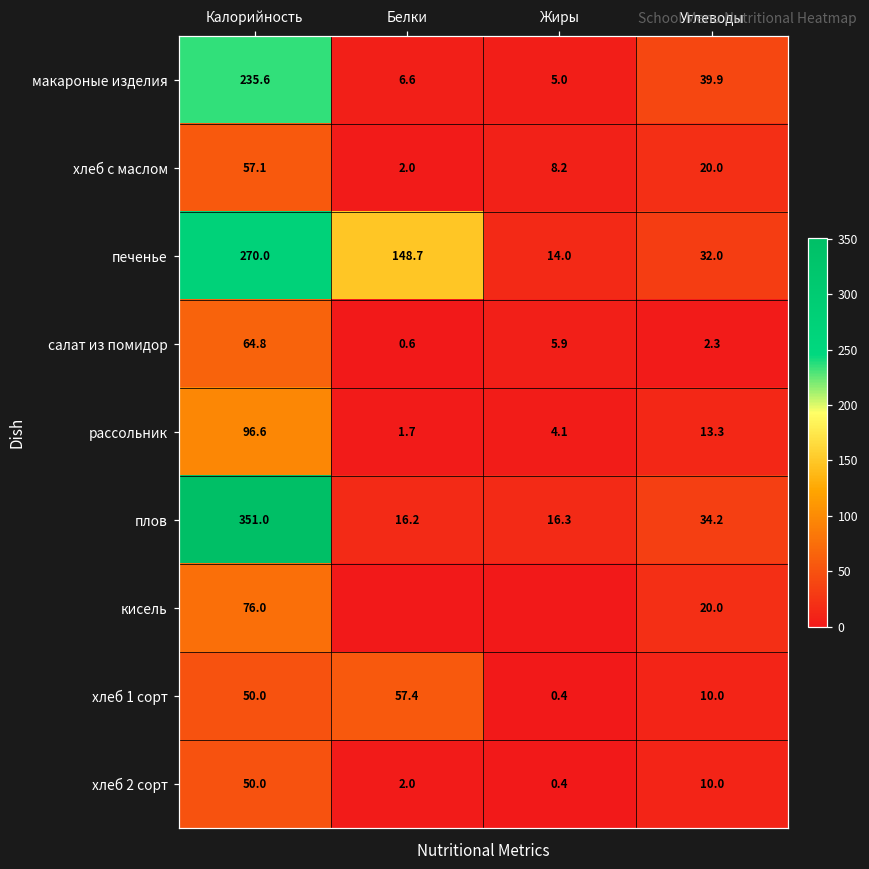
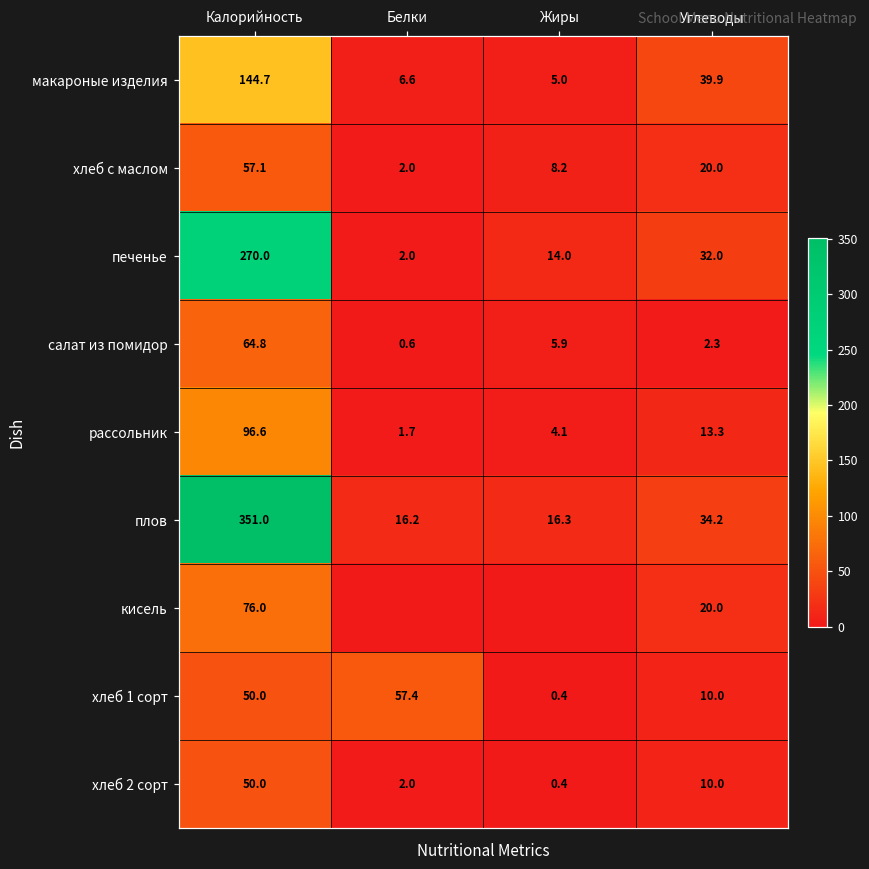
  {
    "макароные изделия": {
-     "Калорийность": 235.6,
+     "Калорийность": 144.7,
      "Белки": 6.6,
      "Жиры": 5.0,
      "Углеводы": 39.9
    },
    "хлеб с маслом": {
      "Калорийность": 57.1,
      "Белки": 2.0,
      "Жиры": 8.2,
      "Углеводы": 20.0
    },
    "печенье": {
      "Калорийность": 270.0,
-     "Белки": 148.7,
+     "Белки": 2.0,
      "Жиры": 14.0,
      "Углеводы": 32.0
    },
    "салат из помидор": {
      "Калорийность": 64.8,
      "Белки": 0.6,
      "Жиры": 5.9,
      "Углеводы": 2.3
    },
    "рассольник": {
      "Калорийность": 96.6,
      "Белки": 1.7,
      "Жиры": 4.1,
      "Углеводы": 13.3
    },
    "плов": {
      "Калорийность": 351.0,
      "Белки": 16.2,
      "Жиры": 16.3,
      "Углеводы": 34.2
    },
    "кисель": {
      "Калорийность": 76.0,
      "Углеводы": 20.0
    },
    "хлеб 1 сорт": {
      "Калорийность": 50.0,
      "Белки": 57.4,
      "Жиры": 0.4,
      "Углеводы": 10.0
    },
    "хлеб 2 сорт": {
      "Калорийность": 50.0,
      "Белки": 2.0,
      "Жиры": 0.4,
      "Углеводы": 10.0
    }
  }
